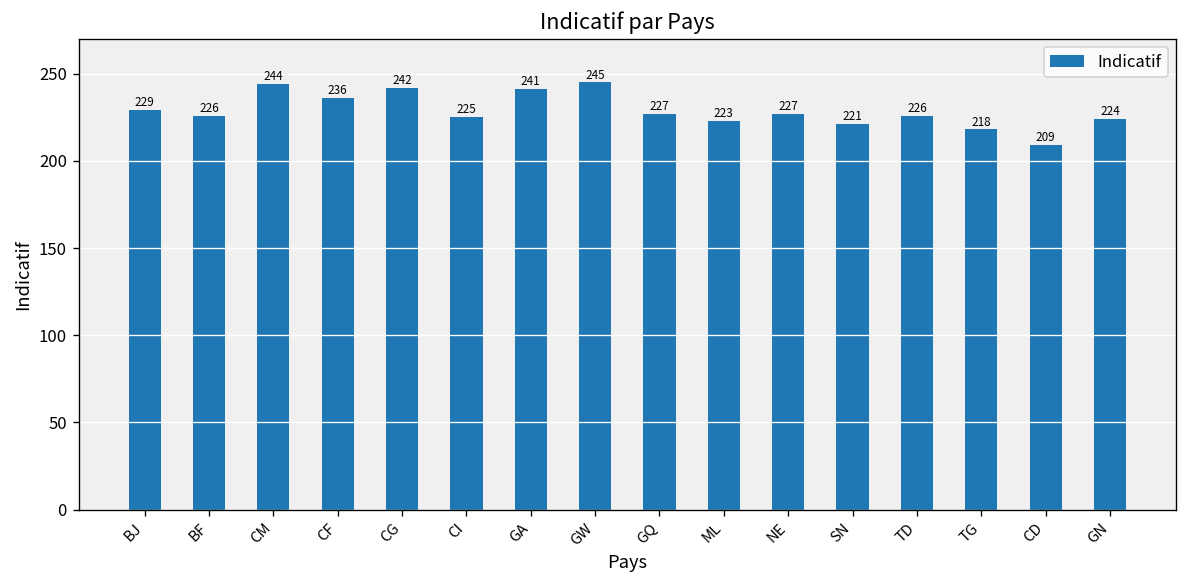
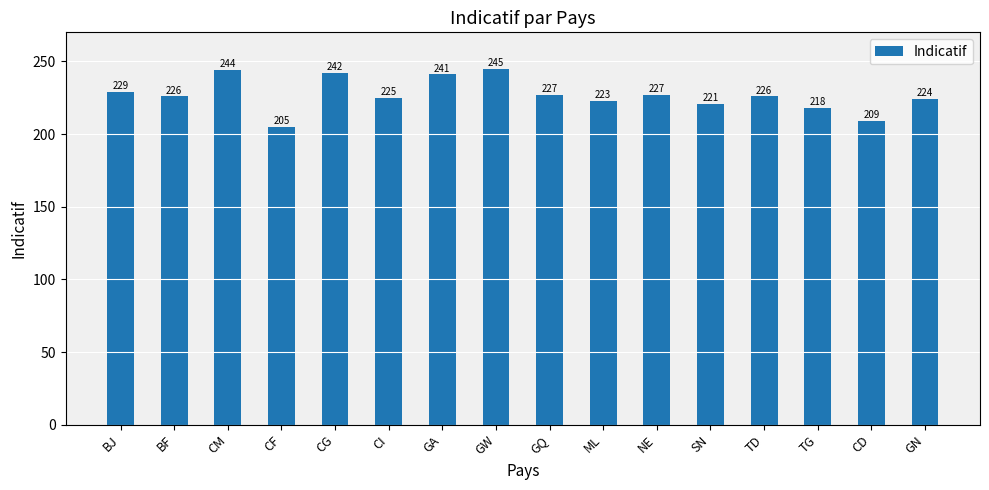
  {
    "BJ": 229,
    "BF": 226,
    "CM": 244,
-   "CF": 236,
+   "CF": 205,
    "CG": 242,
    "CI": 225,
    "GA": 241,
    "GW": 245,
    "GQ": 227,
    "ML": 223,
    "NE": 227,
    "SN": 221,
    "TD": 226,
    "TG": 218,
    "CD": 209,
    "GN": 224
  }
